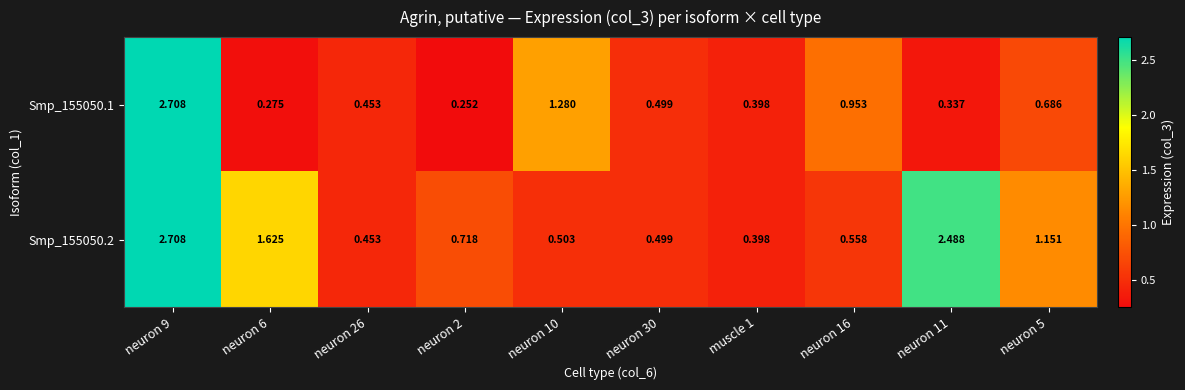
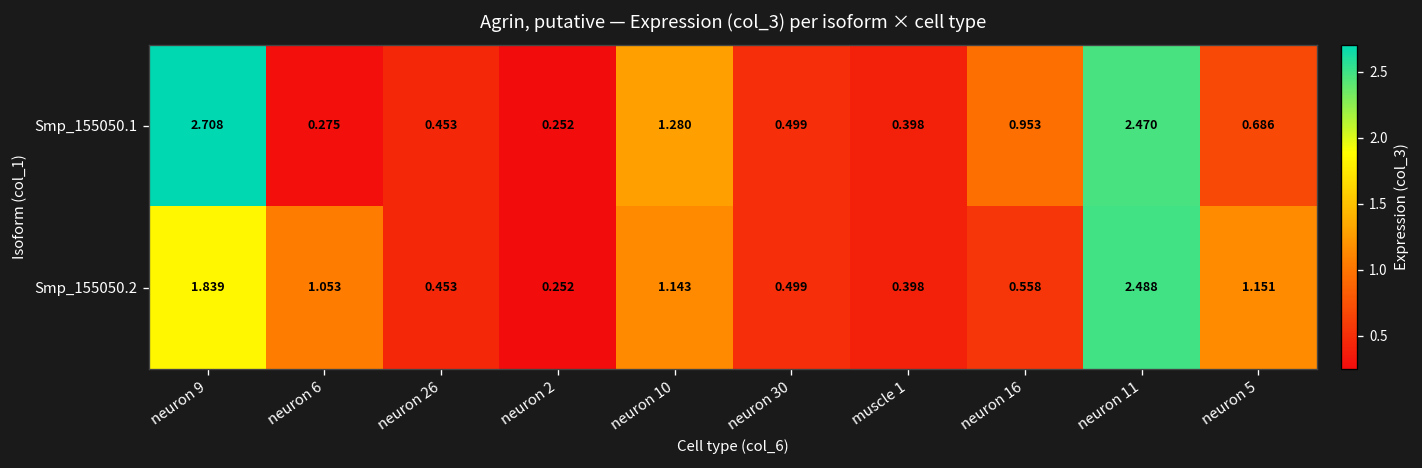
  {
    "Smp_155050.1": {
      "neuron 9": 2.708,
      "neuron 6": 0.275,
      "neuron 26": 0.453,
      "neuron 2": 0.252,
      "neuron 10": 1.280,
      "neuron 30": 0.499,
      "muscle 1": 0.398,
      "neuron 16": 0.953,
-     "neuron 11": 0.337,
+     "neuron 11": 2.470,
      "neuron 5": 0.686
    },
    "Smp_155050.2": {
-     "neuron 9": 2.708,
-     "neuron 6": 1.625,
+     "neuron 9": 1.839,
+     "neuron 6": 1.053,
      "neuron 26": 0.453,
-     "neuron 2": 0.718,
-     "neuron 10": 0.503,
+     "neuron 2": 0.252,
+     "neuron 10": 1.143,
      "neuron 30": 0.499,
      "muscle 1": 0.398,
      "neuron 16": 0.558,
      "neuron 11": 2.488,
      "neuron 5": 1.151
    }
  }
